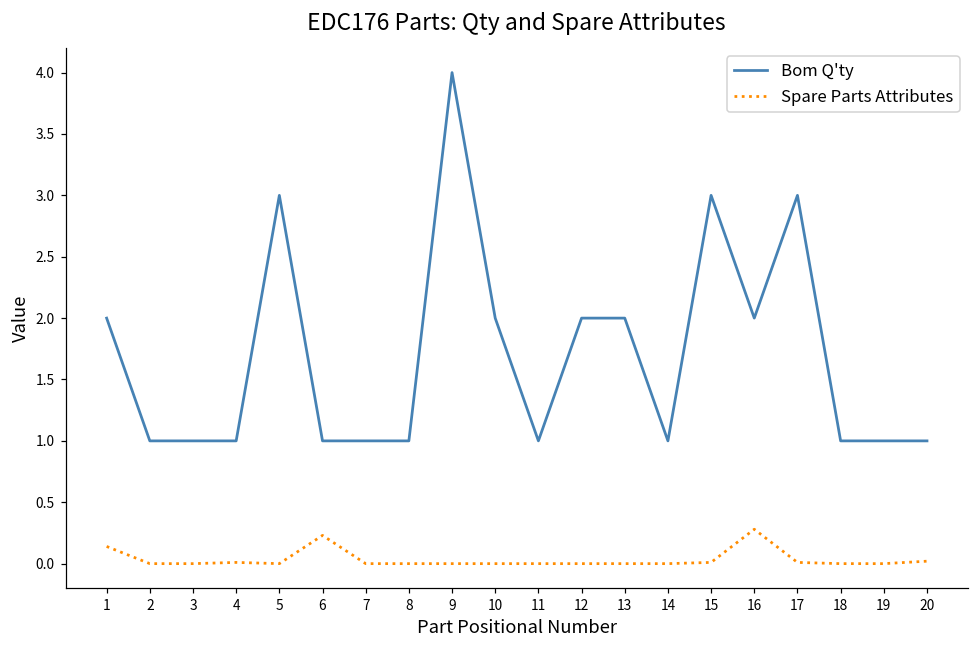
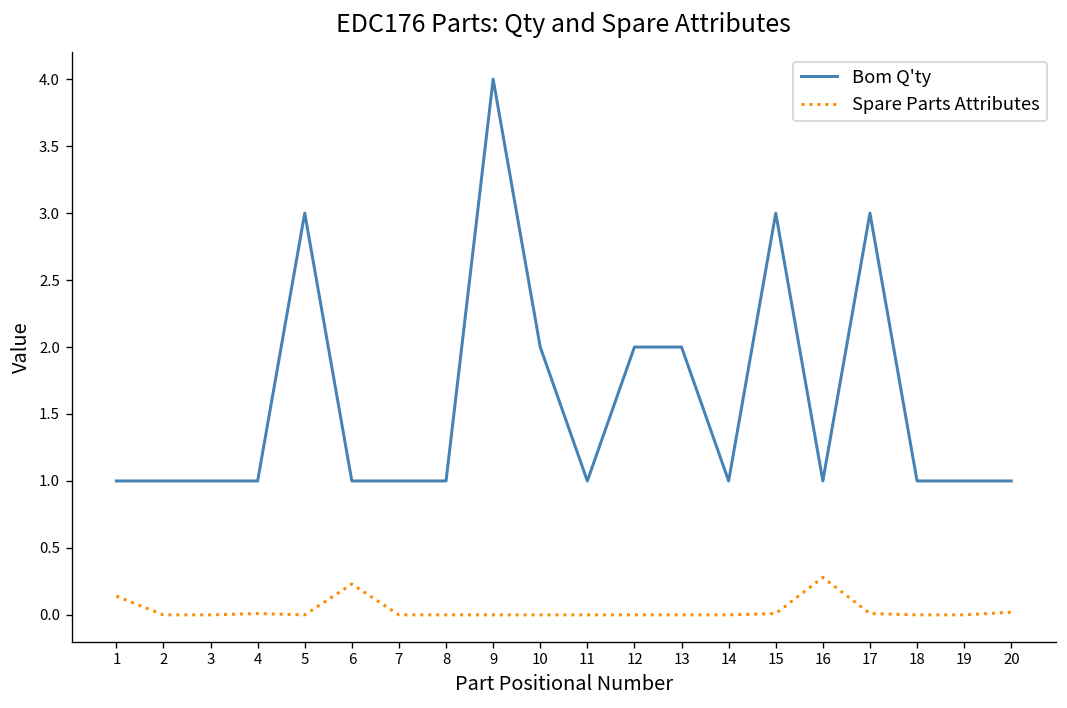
  {
    "Bom Q'ty": {
-     "1": 2,
+     "1": 1,
      "2": 1,
      "3": 1,
      "4": 1,
      "5": 3,
      "6": 1,
      "7": 1,
      "8": 1,
      "9": 4,
      "10": 2,
      "11": 1,
      "12": 2,
      "13": 2,
      "14": 1,
      "15": 3,
-     "16": 2,
+     "16": 1,
      "17": 3,
      "18": 1,
      "19": 1,
      "20": 1
    },
    "Spare Parts Attributes": {
      "1": 0.14,
      "2": 0,
      "3": 0,
      "4": 0,
      "5": 0,
      "6": 0.23,
      "7": 0,
      "8": 0,
      "9": 0,
      "10": 0,
      "11": 0,
      "12": 0,
      "13": 0,
      "14": 0,
      "15": 0,
      "16": 0.28,
      "17": 0,
      "18": 0,
      "19": 0,
      "20": 0
    }
  }
